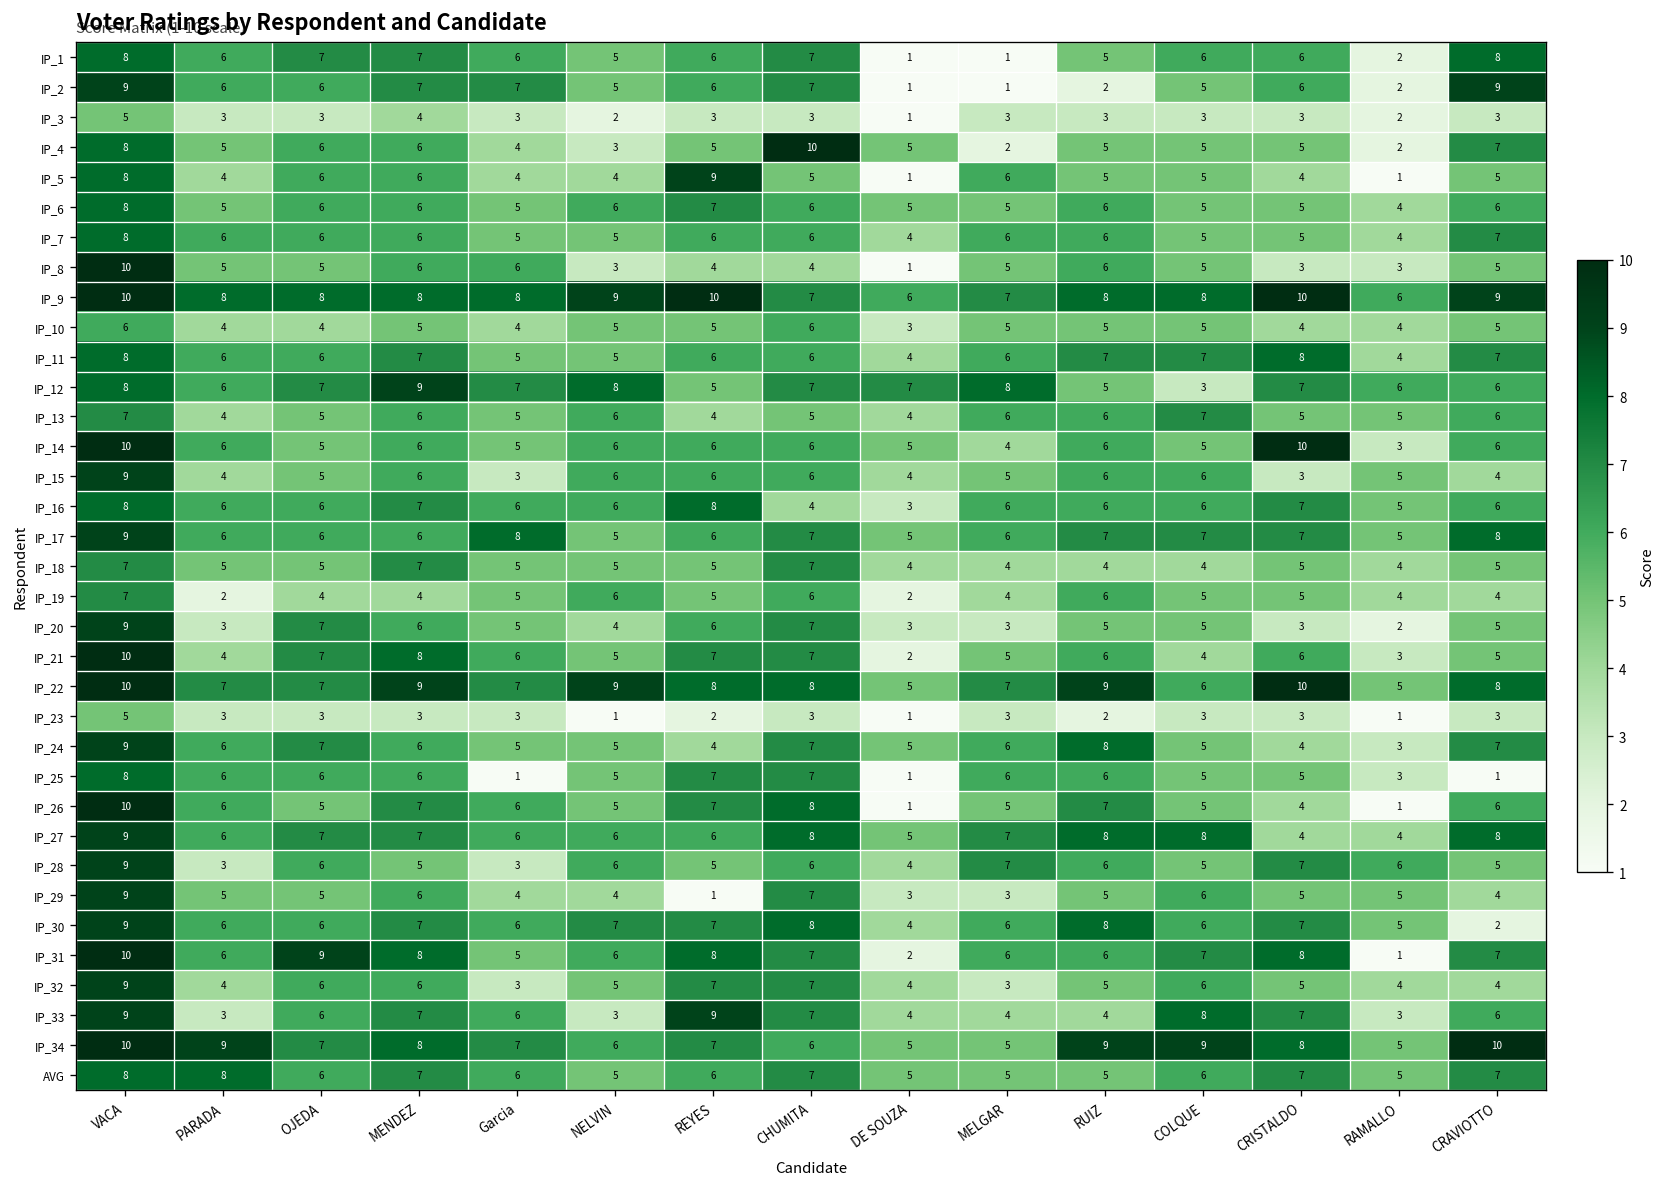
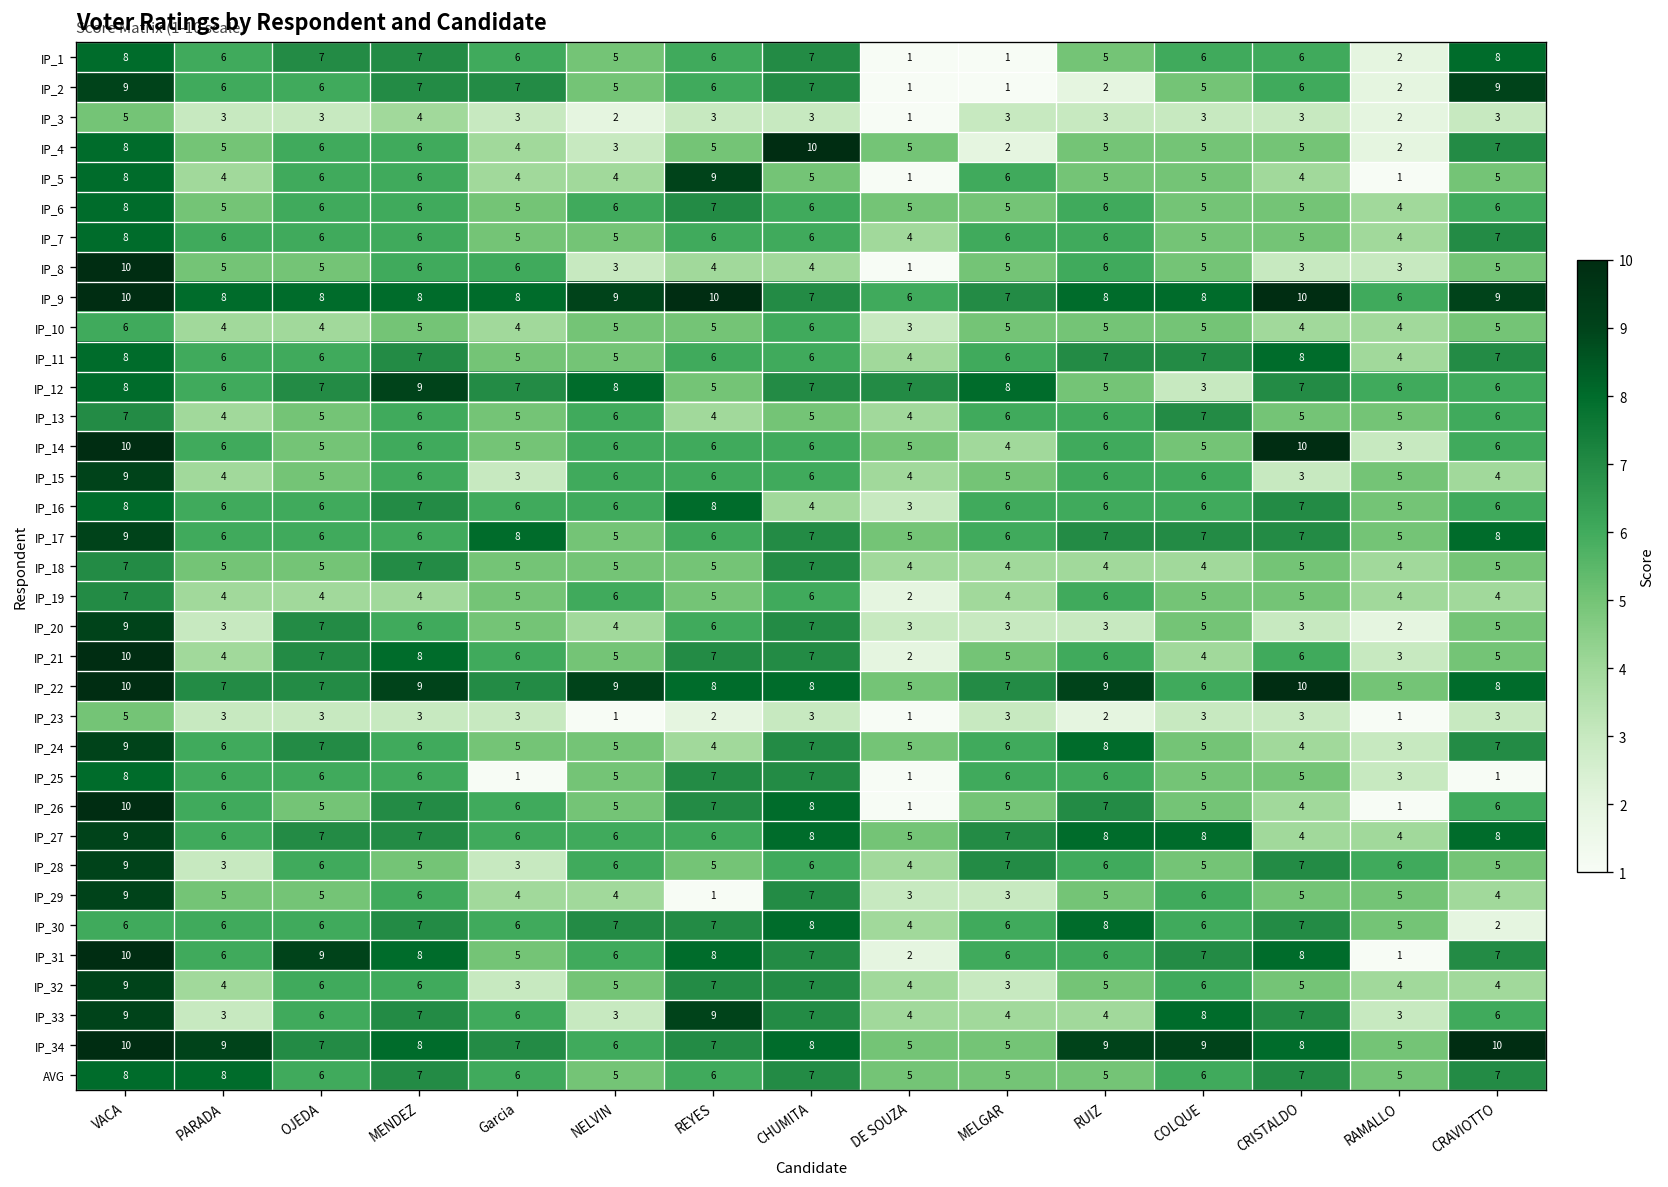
  {
    "IP_19": {
      "VACA": 7,
-     "PARADA": 2,
+     "PARADA": 4,
      "OJEDA": 4,
      "MENDEZ": 4,
      "Garcia": 5,
      "NELVIN": 6,
      "REYES": 5,
      "CHUMITA": 6,
      "DE SOUZA": 2,
      "MELGAR": 4,
      "RUIZ": 6,
      "COLQUE": 5,
      "CRISTALDO": 5,
      "RAMALLO": 4,
      "CRAVIOTTO": 4
    },
    "IP_20": {
      "VACA": 9,
      "PARADA": 3,
      "OJEDA": 7,
      "MENDEZ": 6,
      "Garcia": 5,
      "NELVIN": 4,
      "REYES": 6,
      "CHUMITA": 7,
      "DE SOUZA": 3,
      "MELGAR": 3,
-     "RUIZ": 5,
+     "RUIZ": 3,
      "COLQUE": 5,
      "CRISTALDO": 3,
      "RAMALLO": 2,
      "CRAVIOTTO": 5
    },
    "IP_30": {
-     "VACA": 9,
+     "VACA": 6,
      "PARADA": 6,
      "OJEDA": 6,
      "MENDEZ": 7,
      "Garcia": 6,
      "NELVIN": 7,
      "REYES": 7,
      "CHUMITA": 8,
      "DE SOUZA": 4,
      "MELGAR": 6,
      "RUIZ": 8,
      "COLQUE": 6,
      "CRISTALDO": 7,
      "RAMALLO": 5,
      "CRAVIOTTO": 2
    },
    "IP_34": {
      "VACA": 10,
      "PARADA": 9,
      "OJEDA": 7,
      "MENDEZ": 8,
      "Garcia": 7,
      "NELVIN": 6,
      "REYES": 7,
-     "CHUMITA": 6,
+     "CHUMITA": 8,
      "DE SOUZA": 5,
      "MELGAR": 5,
      "RUIZ": 9,
      "COLQUE": 9,
      "CRISTALDO": 8,
      "RAMALLO": 5,
      "CRAVIOTTO": 10
    }
  }
